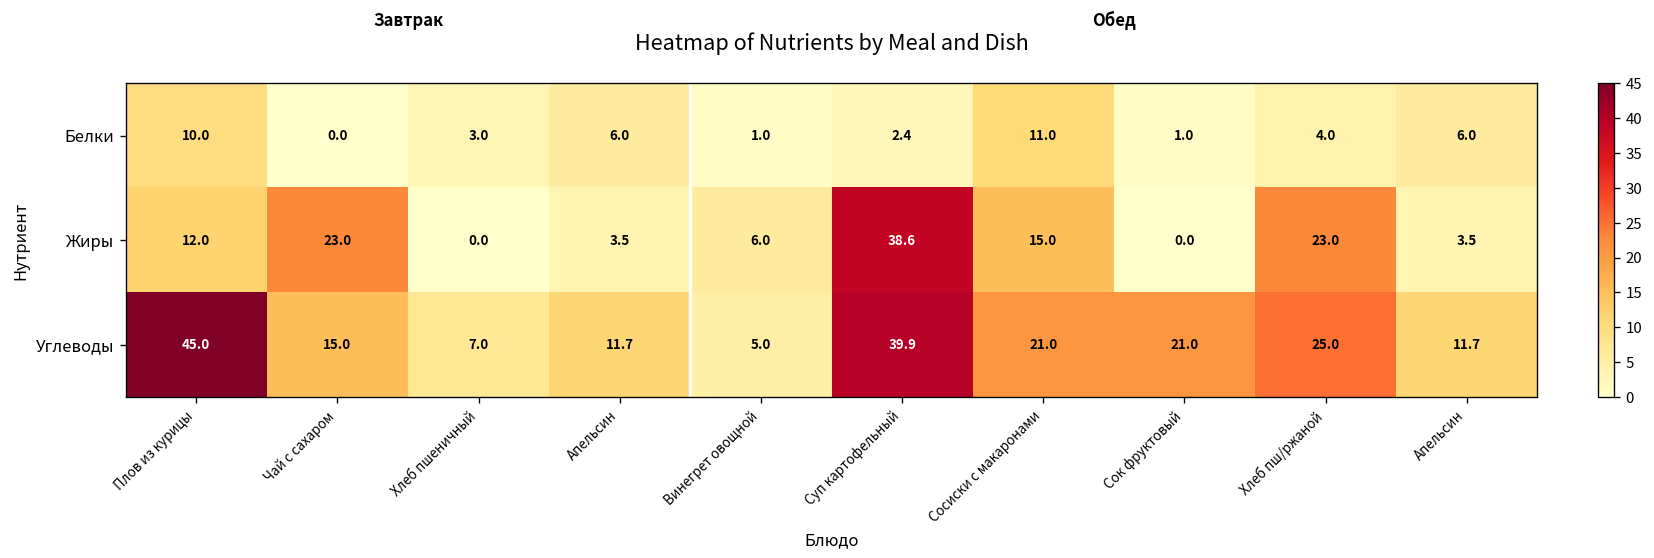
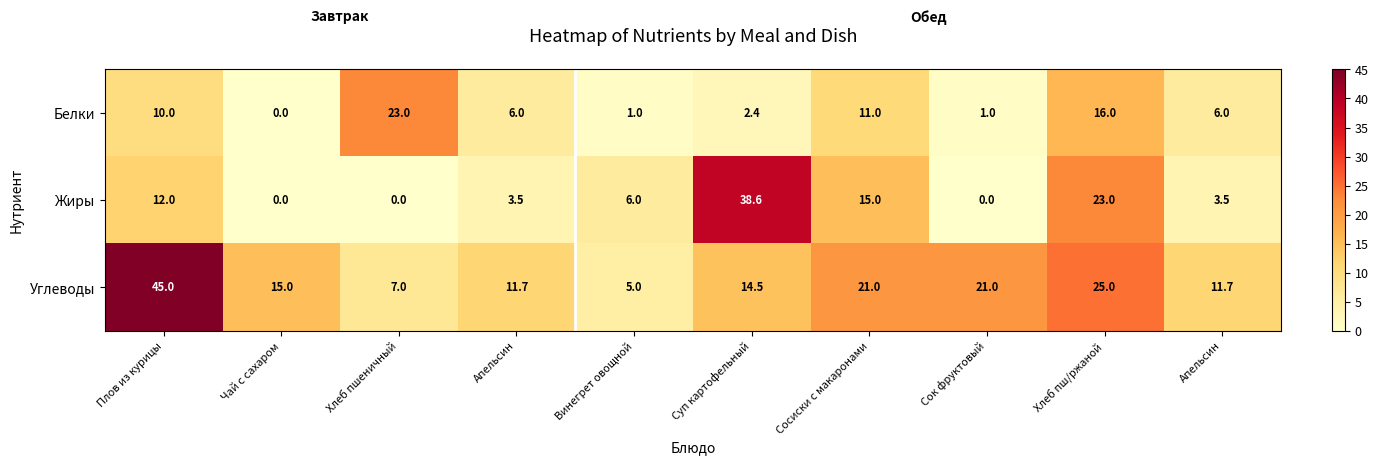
  {
    "Белки": {
      "Плов из курицы": 10.0,
      "Чай с сахаром": 0.0,
-     "Хлеб пшеничный": 3.0,
+     "Хлеб пшеничный": 23.0,
      "Винегрет овощной": 1.0,
      "Суп картофельный": 2.4,
      "Сосиски с макаронами": 11.0,
      "Сок фруктовый": 1.0,
-     "Хлеб пш/ржаной": 4.0
+     "Хлеб пш/ржаной": 16.0
    },
    "Жиры": {
      "Плов из курицы": 12.0,
-     "Чай с сахаром": 23.0,
+     "Чай с сахаром": 0.0,
      "Хлеб пшеничный": 0.0,
      "Винегрет овощной": 6.0,
      "Суп картофельный": 38.6,
      "Сосиски с макаронами": 15.0,
      "Сок фруктовый": 0.0,
      "Хлеб пш/ржаной": 23.0
    },
    "Углеводы": {
      "Плов из курицы": 45.0,
      "Чай с сахаром": 15.0,
      "Хлеб пшеничный": 7.0,
      "Винегрет овощной": 5.0,
-     "Суп картофельный": 39.9,
+     "Суп картофельный": 14.5,
      "Сосиски с макаронами": 21.0,
      "Сок фруктовый": 21.0,
      "Хлеб пш/ржаной": 25.0
    }
  }
